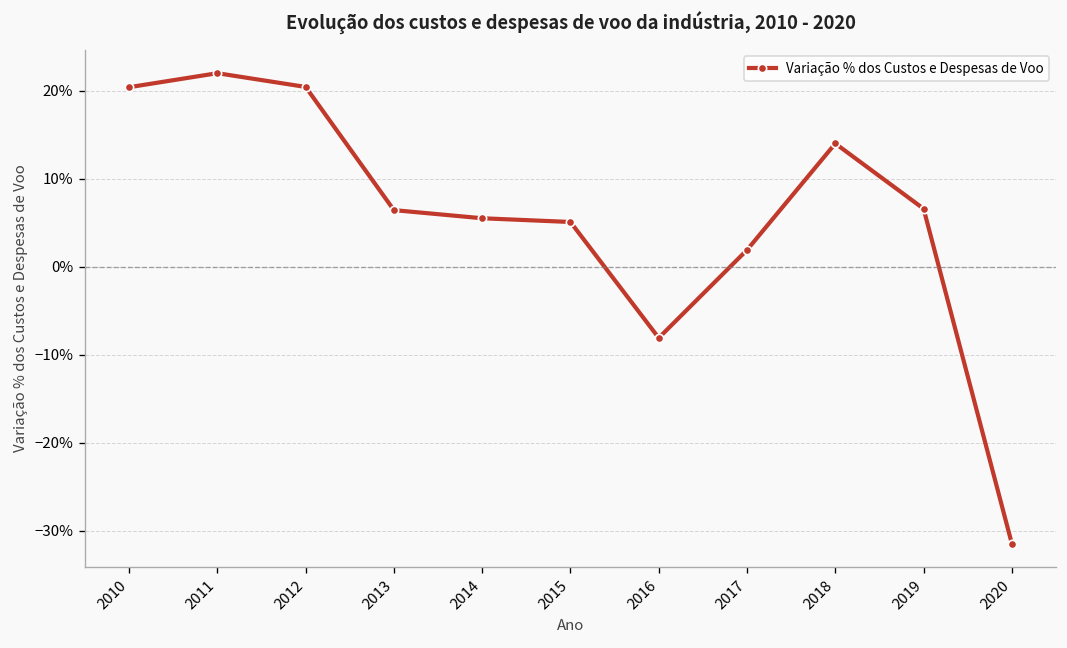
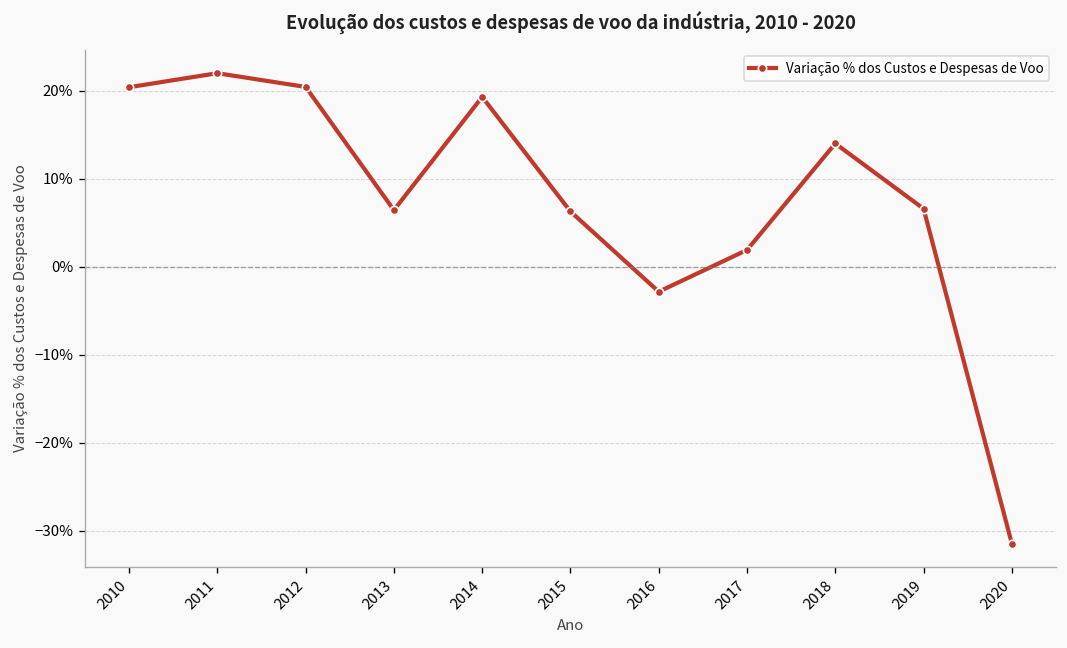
  {
    "2010": "20%",
    "2011": "22%",
    "2012": "20%",
    "2013": "6%",
-   "2014": "5%",
-   "2015": "5%",
-   "2016": "-8%",
+   "2014": "19%",
+   "2015": "6%",
+   "2016": "-3%",
    "2017": "2%",
    "2018": "14%",
    "2019": "7%",
    "2020": "-31%"
  }
